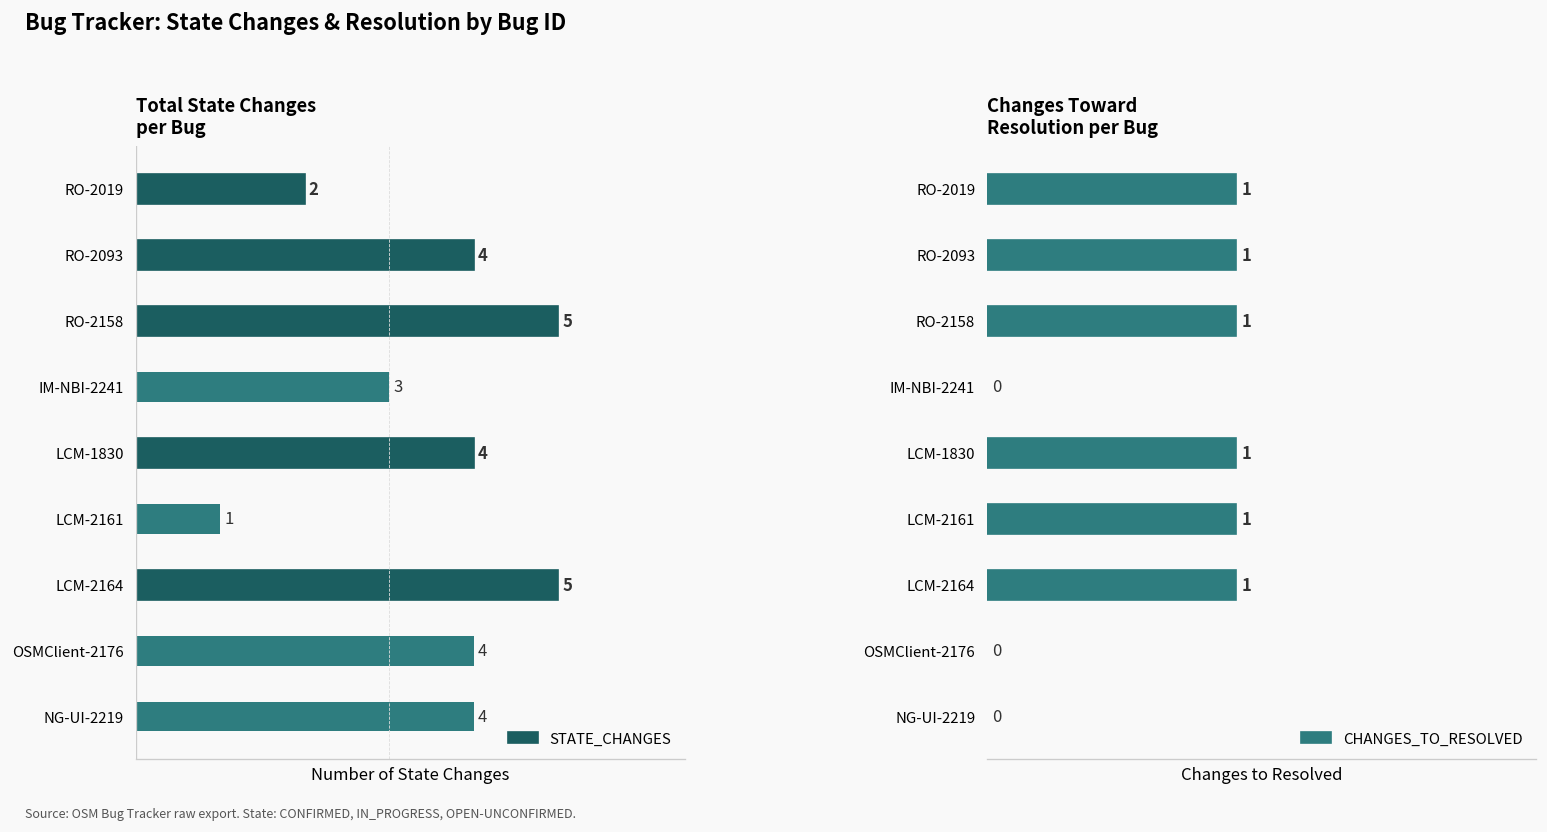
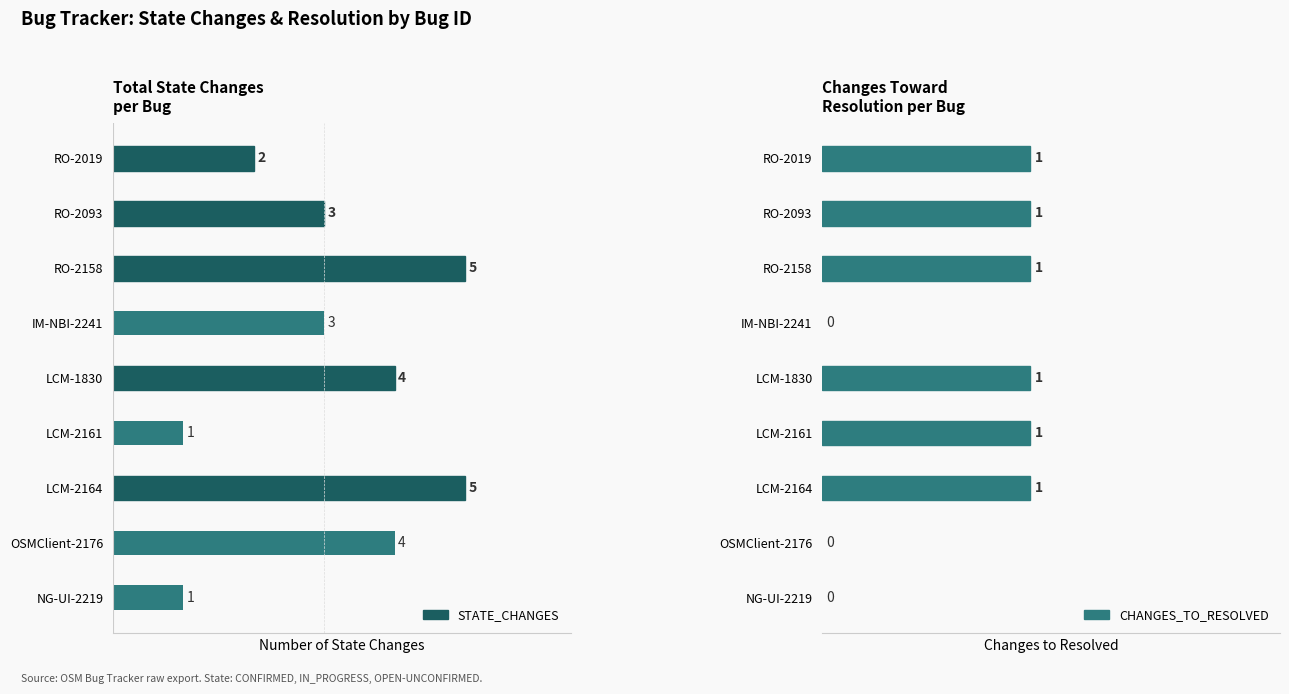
  {
    "Total State Changes per Bug": {
      "RO-2019": 2,
-     "RO-2093": 4,
+     "RO-2093": 3,
      "RO-2158": 5,
      "IM-NBI-2241": 3,
      "LCM-1830": 4,
      "LCM-2161": 1,
      "LCM-2164": 5,
      "OSMClient-2176": 4,
-     "NG-UI-2219": 4
+     "NG-UI-2219": 1
    },
    "Changes Toward Resolution per Bug": {
      "RO-2019": 1,
      "RO-2093": 1,
      "RO-2158": 1,
      "IM-NBI-2241": 0,
      "LCM-1830": 1,
      "LCM-2161": 1,
      "LCM-2164": 1,
      "OSMClient-2176": 0,
      "NG-UI-2219": 0
    }
  }
